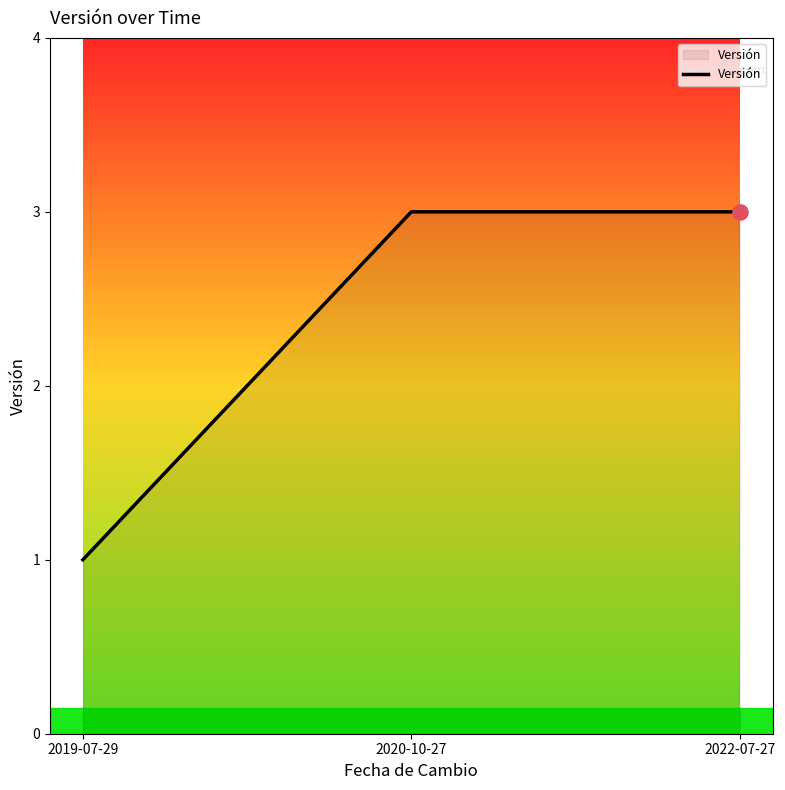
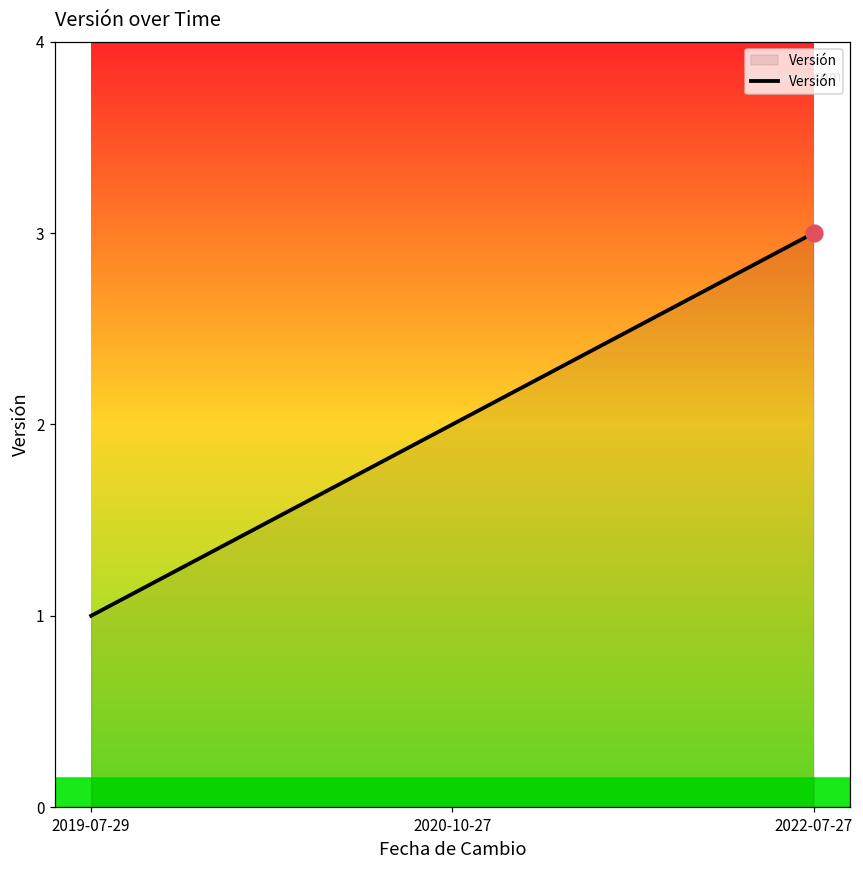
  {
    "Versión": {
      "2019-07-29": 1,
-     "2020-10-27": 3
+     "2020-10-27": 2
    }
  }
